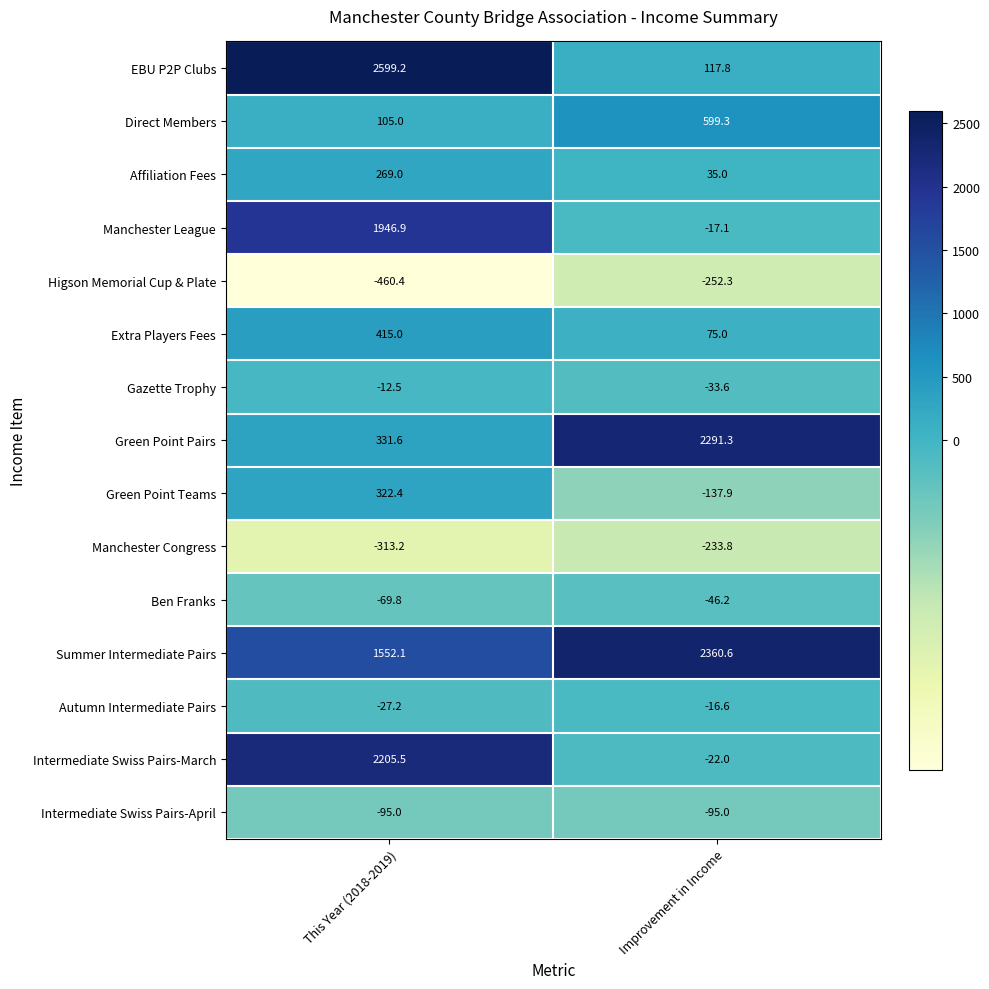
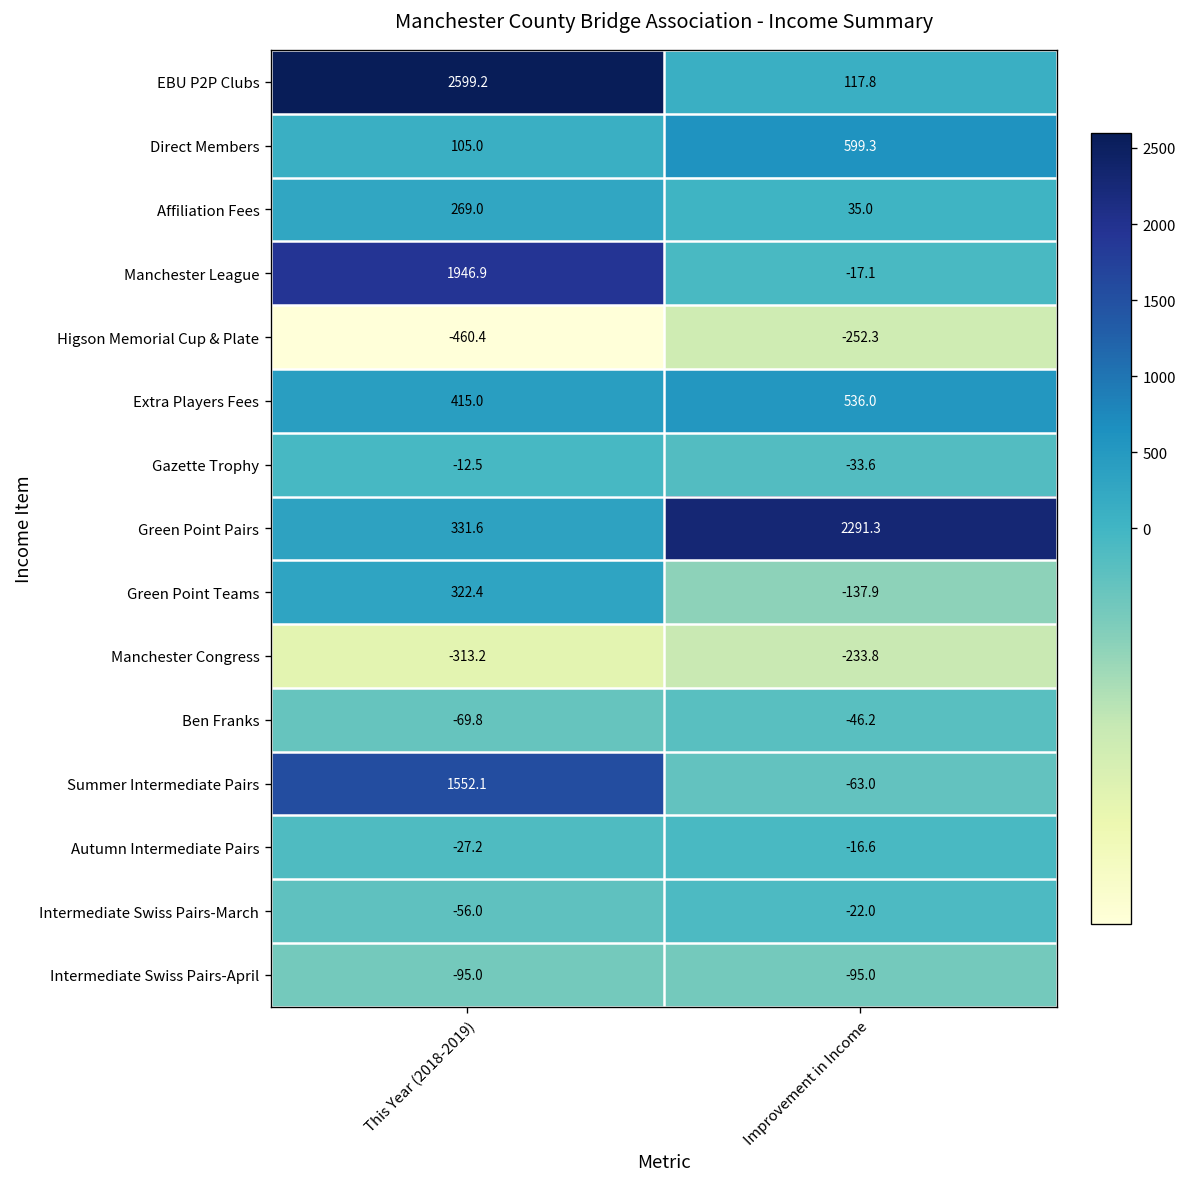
  {
    "EBU P2P Clubs": {
      "This Year (2018-2019)": 2599.2,
      "Improvement in Income": 117.8
    },
    "Direct Members": {
      "This Year (2018-2019)": 105.0,
      "Improvement in Income": 599.3
    },
    "Affiliation Fees": {
      "This Year (2018-2019)": 269.0,
      "Improvement in Income": 35.0
    },
    "Manchester League": {
      "This Year (2018-2019)": 1946.9,
      "Improvement in Income": -17.1
    },
    "Higson Memorial Cup & Plate": {
      "This Year (2018-2019)": -460.4,
      "Improvement in Income": -252.3
    },
    "Extra Players Fees": {
      "This Year (2018-2019)": 415.0,
-     "Improvement in Income": 75.0
+     "Improvement in Income": 536.0
    },
    "Gazette Trophy": {
      "This Year (2018-2019)": -12.5,
      "Improvement in Income": -33.6
    },
    "Green Point Pairs": {
      "This Year (2018-2019)": 331.6,
      "Improvement in Income": 2291.3
    },
    "Green Point Teams": {
      "This Year (2018-2019)": 322.4,
      "Improvement in Income": -137.9
    },
    "Manchester Congress": {
      "This Year (2018-2019)": -313.2,
      "Improvement in Income": -233.8
    },
    "Ben Franks": {
      "This Year (2018-2019)": -69.8,
      "Improvement in Income": -46.2
    },
    "Summer Intermediate Pairs": {
      "This Year (2018-2019)": 1552.1,
-     "Improvement in Income": 2360.6
+     "Improvement in Income": -63.0
    },
    "Autumn Intermediate Pairs": {
      "This Year (2018-2019)": -27.2,
      "Improvement in Income": -16.6
    },
    "Intermediate Swiss Pairs-March": {
-     "This Year (2018-2019)": 2205.5,
+     "This Year (2018-2019)": -56.0,
      "Improvement in Income": -22.0
    },
    "Intermediate Swiss Pairs-April": {
      "This Year (2018-2019)": -95.0,
      "Improvement in Income": -95.0
    }
  }
